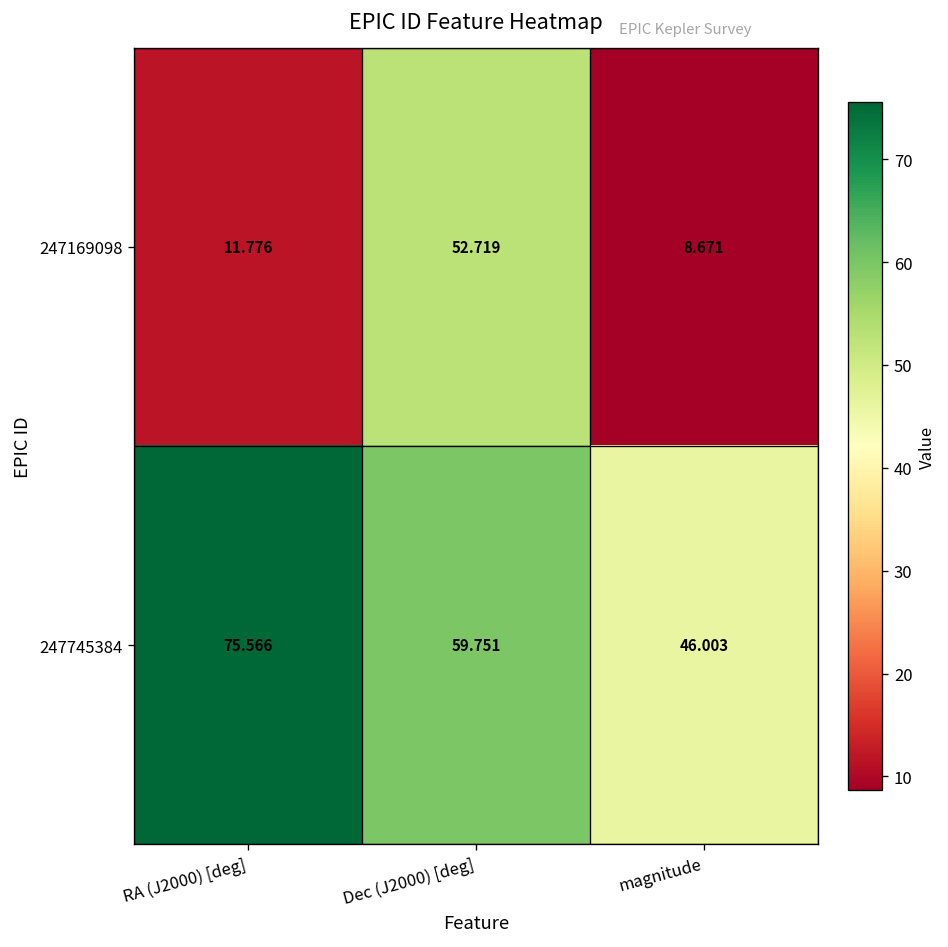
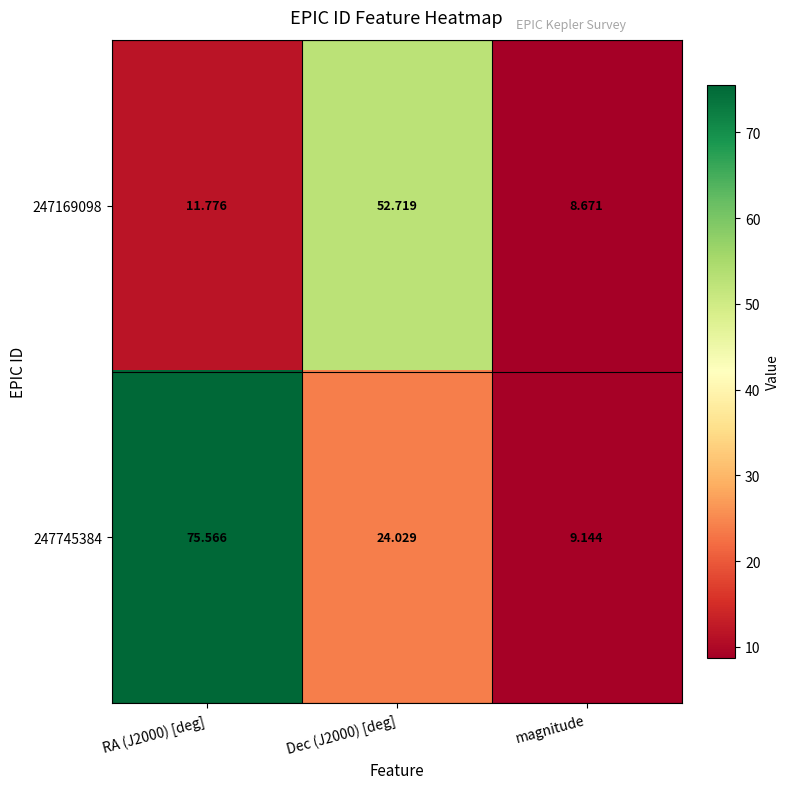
  {
    "247169098": {
      "RA (J2000) [deg]": 11.776,
      "Dec (J2000) [deg]": 52.719,
      "magnitude": 8.671
    },
    "247745384": {
      "RA (J2000) [deg]": 75.566,
-     "Dec (J2000) [deg]": 59.751,
-     "magnitude": 46.003
+     "Dec (J2000) [deg]": 24.029,
+     "magnitude": 9.144
    }
  }
